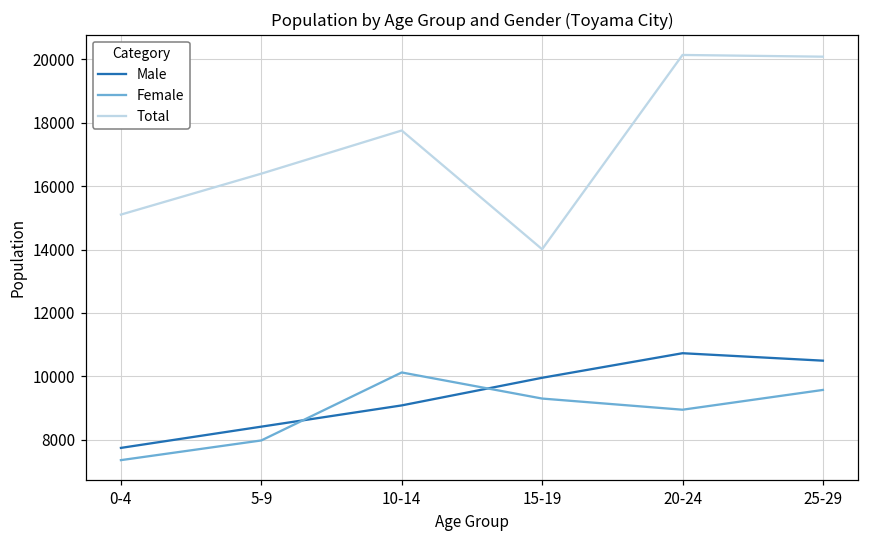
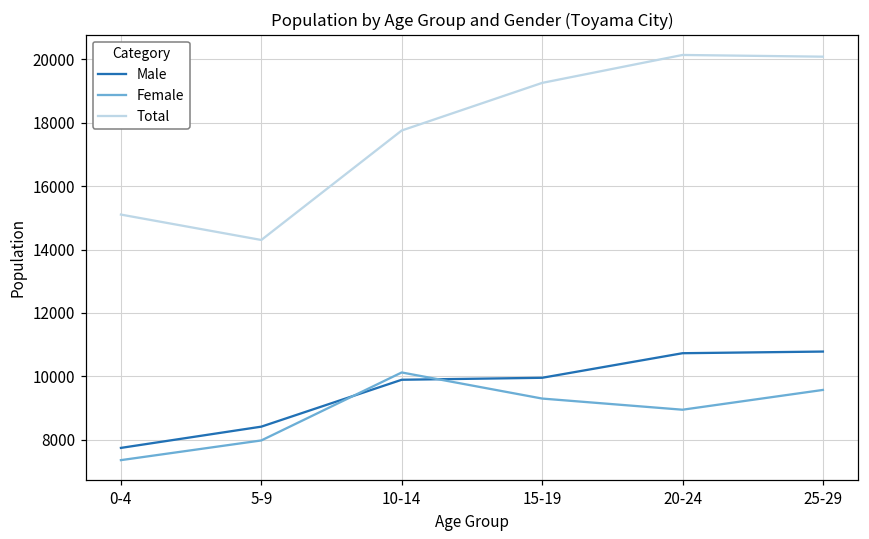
  {
    "Male": {
      "0-4": 7700,
      "5-9": 8400,
-     "10-14": 9100,
+     "10-14": 9900,
      "15-19": 10000,
      "20-24": 10700,
-     "25-29": 10500
+     "25-29": 10800
    },
    "Female": {
      "0-4": 7400,
      "5-9": 8000,
      "10-14": 10100,
      "15-19": 9300,
      "20-24": 8900,
      "25-29": 9600
    },
    "Total": {
      "0-4": 15100,
-     "5-9": 16400,
+     "5-9": 14300,
      "10-14": 17800,
-     "15-19": 14000,
+     "15-19": 19300,
      "20-24": 20100,
      "25-29": 20100
    }
  }
